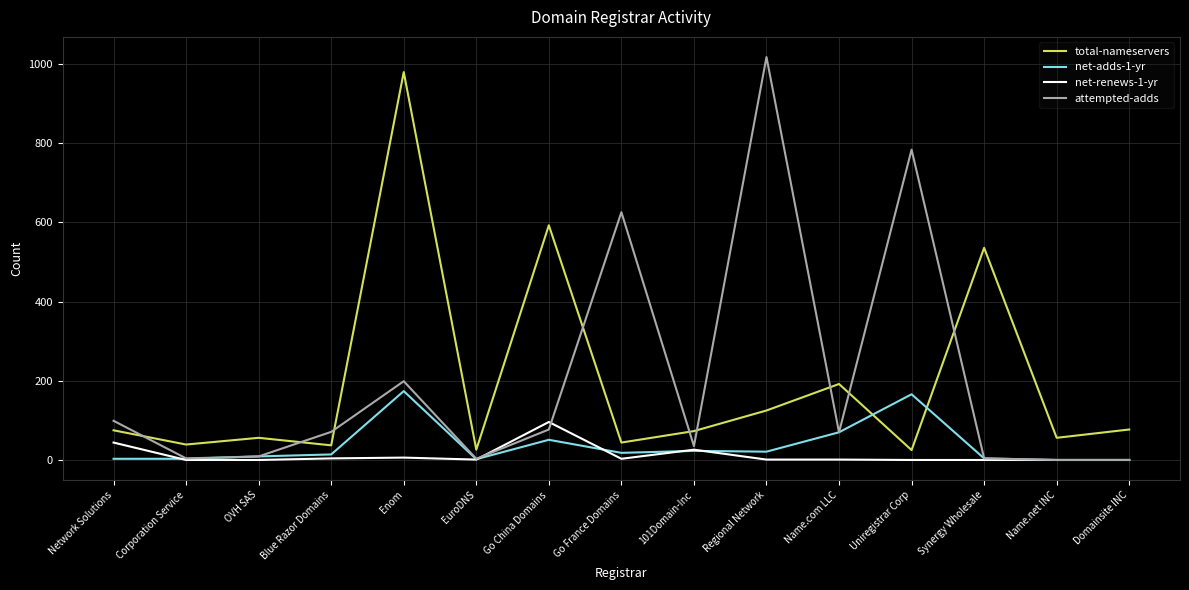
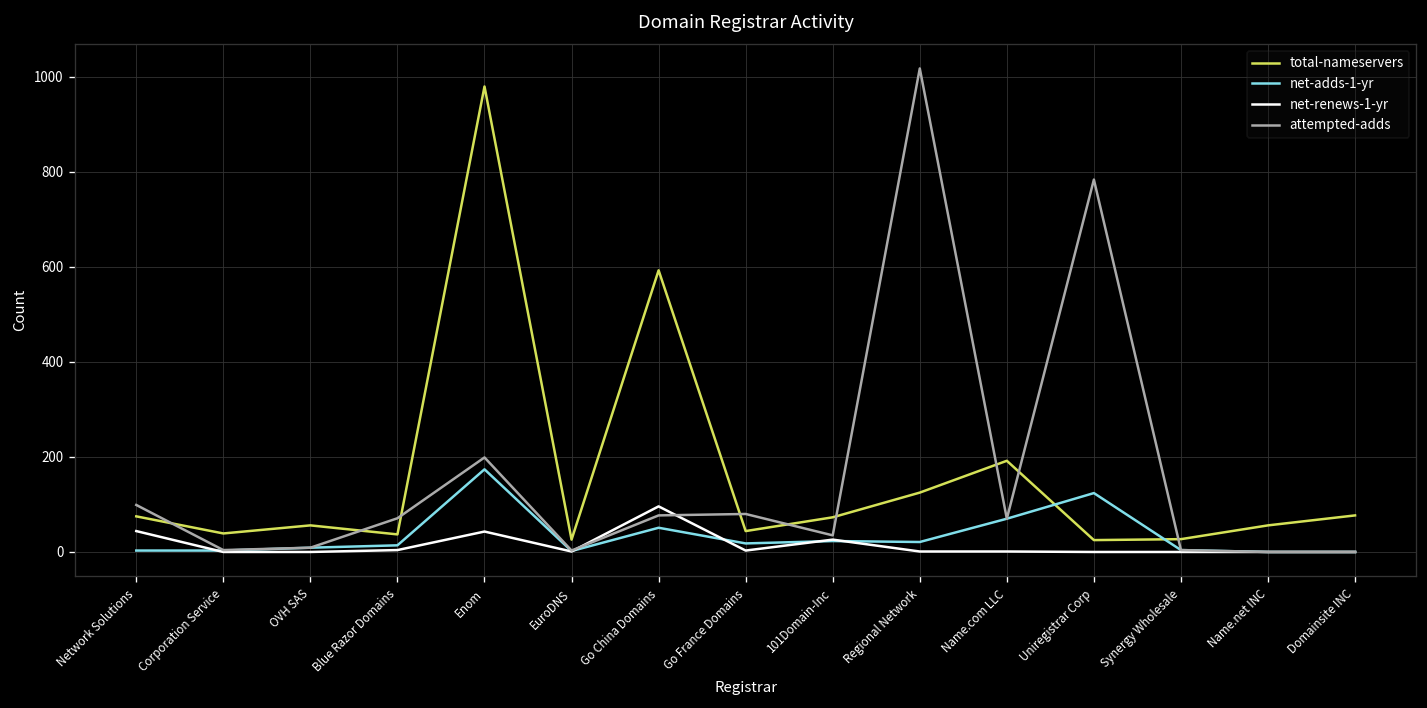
  {
    "total-nameservers": {
      "Network Solutions": 80,
      "Corporation Service": 40,
      "OVH SAS": 60,
      "Blue Razor Domains": 40,
      "Enom": 980,
      "EuroDNS": 30,
      "Go China Domains": 590,
      "Go France Domains": 40,
      "101Domain-Inc": 70,
      "Regional Network": 130,
      "Name.com LLC": 190,
      "Uniregistrar Corp": 30,
-     "Synergy Wholesale": 540,
+     "Synergy Wholesale": 30,
      "Name.net INC": 60,
      "Domainsite INC": 80
    },
    "net-adds-1-yr": {
      "Network Solutions": 0,
      "Blue Razor Domains": 10,
      "Enom": 170,
      "Go China Domains": 50,
      "Go France Domains": 20,
      "Regional Network": 20,
-     "Uniregistrar Corp": 170
+     "Uniregistrar Corp": 120
    },
    "net-renews-1-yr": {
      "Network Solutions": 40,
      "OVH SAS": 0,
      "Blue Razor Domains": 0,
-     "Enom": 10,
+     "Enom": 40,
      "Go China Domains": 100,
      "Go France Domains": 0,
      "Regional Network": 0,
      "Name.com LLC": 0,
      "Uniregistrar Corp": 0
    },
    "attempted-adds": {
      "Network Solutions": 100,
      "Blue Razor Domains": 70,
      "Enom": 200,
      "Go China Domains": 80,
-     "Go France Domains": 630,
+     "Go France Domains": 80,
      "101Domain-Inc": 40,
      "Regional Network": 1020,
      "Uniregistrar Corp": 780
    }
  }
